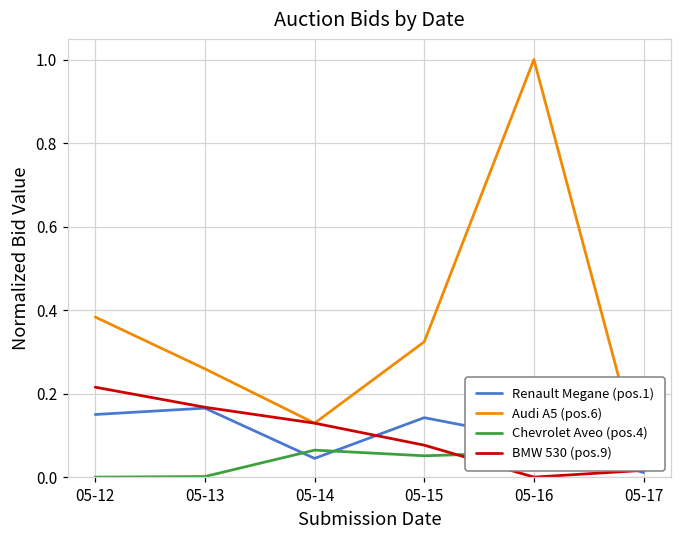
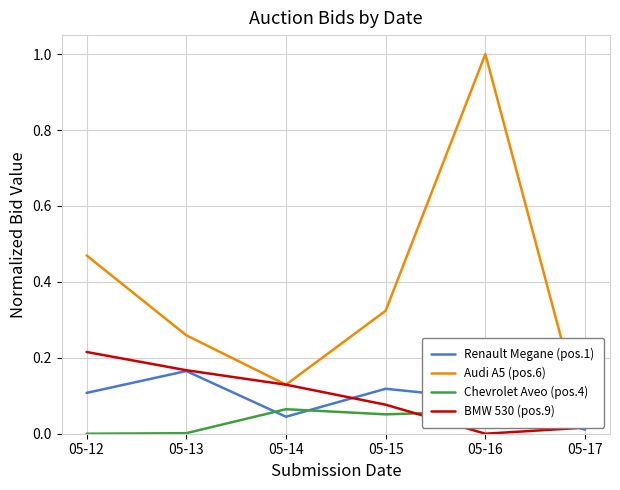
  {
    "Renault Megane (pos.1)": {
-     "05-12": 0.15,
+     "05-12": 0.11,
      "05-14": 0.04,
-     "05-15": 0.14
+     "05-15": 0.12
    },
    "Audi A5 (pos.6)": {
-     "05-12": 0.38,
+     "05-12": 0.47,
      "05-13": 0.26,
      "05-15": 0.32,
      "05-16": 1.00
    },
    "Chevrolet Aveo (pos.4)": {
      "05-12": 0.00,
      "05-13": 0.00,
      "05-14": 0.06,
      "05-15": 0.05
    },
    "BMW 530 (pos.9)": {
      "05-12": 0.22,
      "05-15": 0.08,
      "05-16": 0.00
    }
  }
